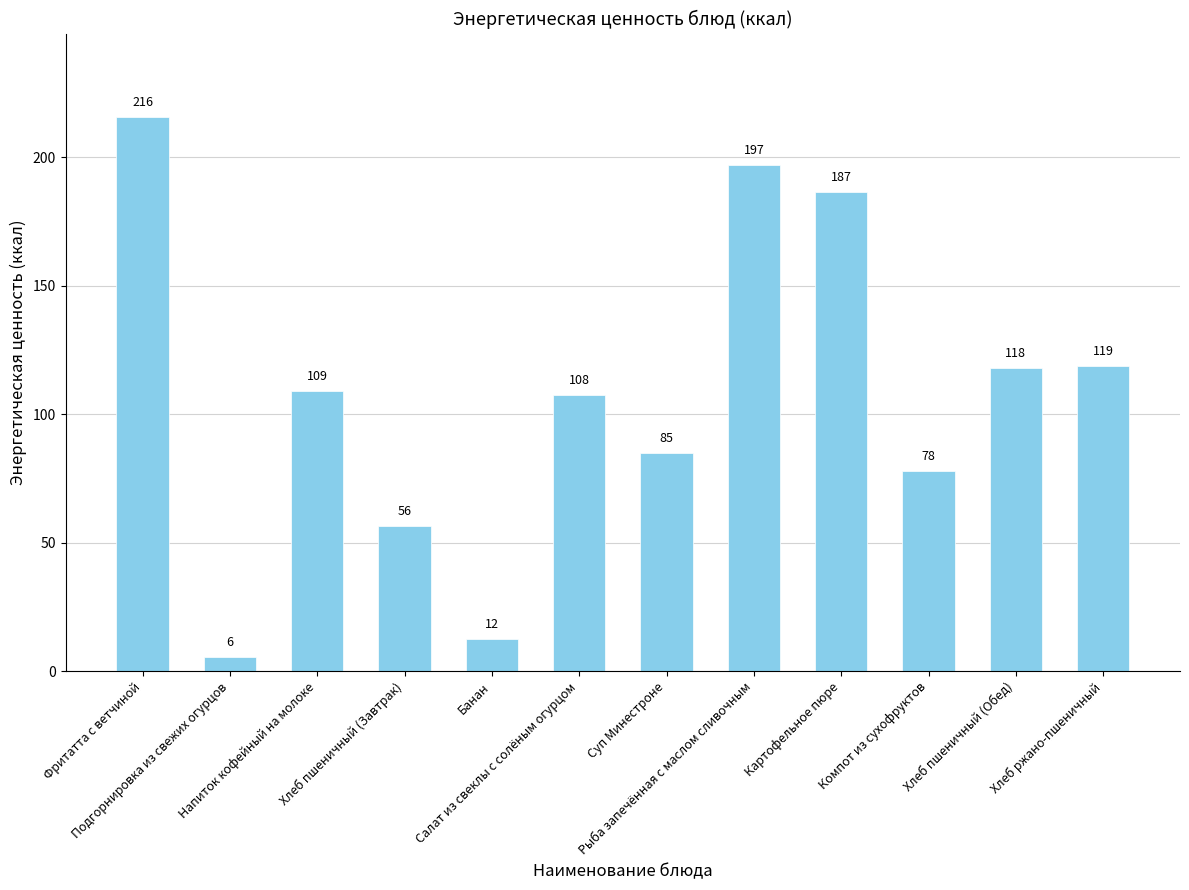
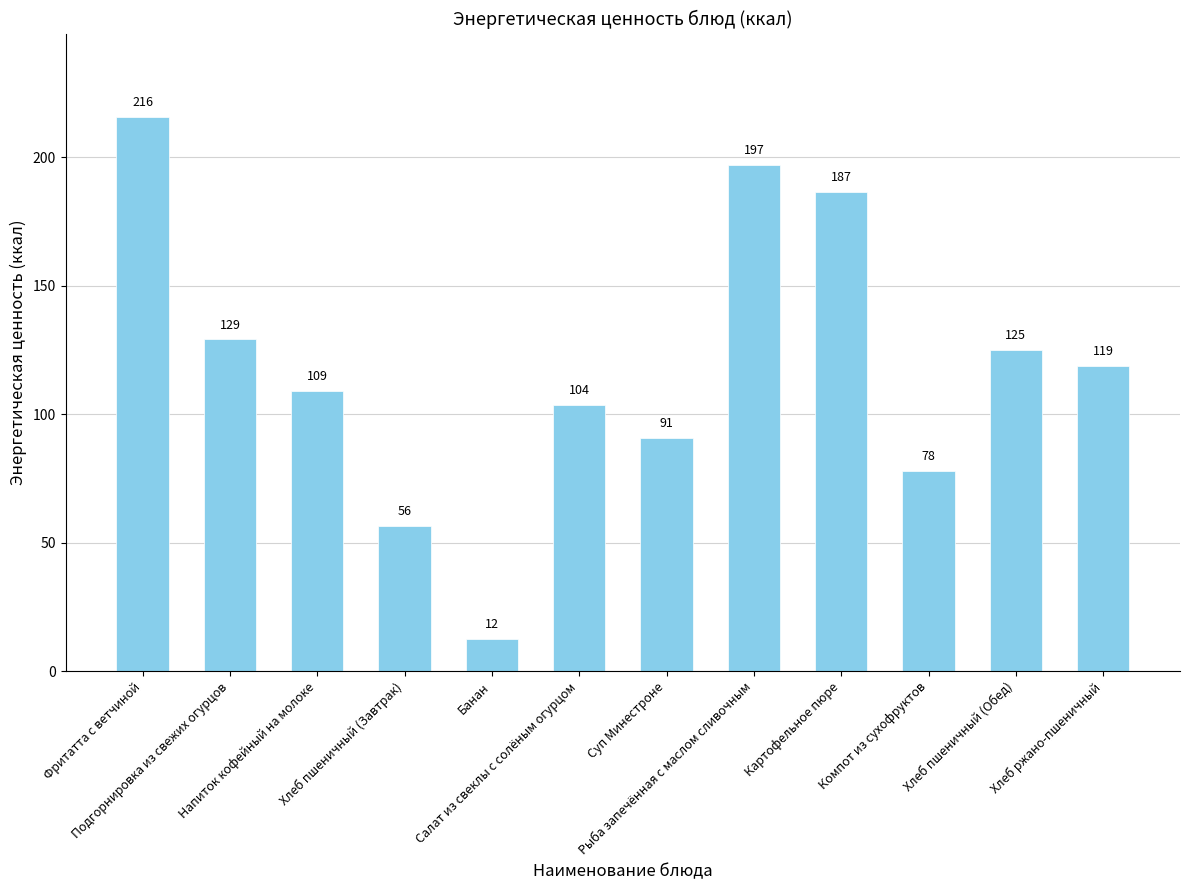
  {
    "Фритатта с ветчиной": 216,
-   "Подгорнировка из свежих огурцов": 6,
+   "Подгорнировка из свежих огурцов": 129,
    "Напиток кофейный на молоке": 109,
    "Хлеб пшеничный (Завтрак)": 56,
    "Банан": 12,
-   "Салат из свеклы с солёным огурцом": 108,
-   "Суп Минестроне": 85,
+   "Салат из свеклы с солёным огурцом": 104,
+   "Суп Минестроне": 91,
    "Рыба запечённая с маслом сливочным": 197,
    "Картофельное пюре": 187,
    "Компот из сухофруктов": 78,
-   "Хлеб пшеничный (Обед)": 118,
+   "Хлеб пшеничный (Обед)": 125,
    "Хлеб ржано-пшеничный": 119
  }
